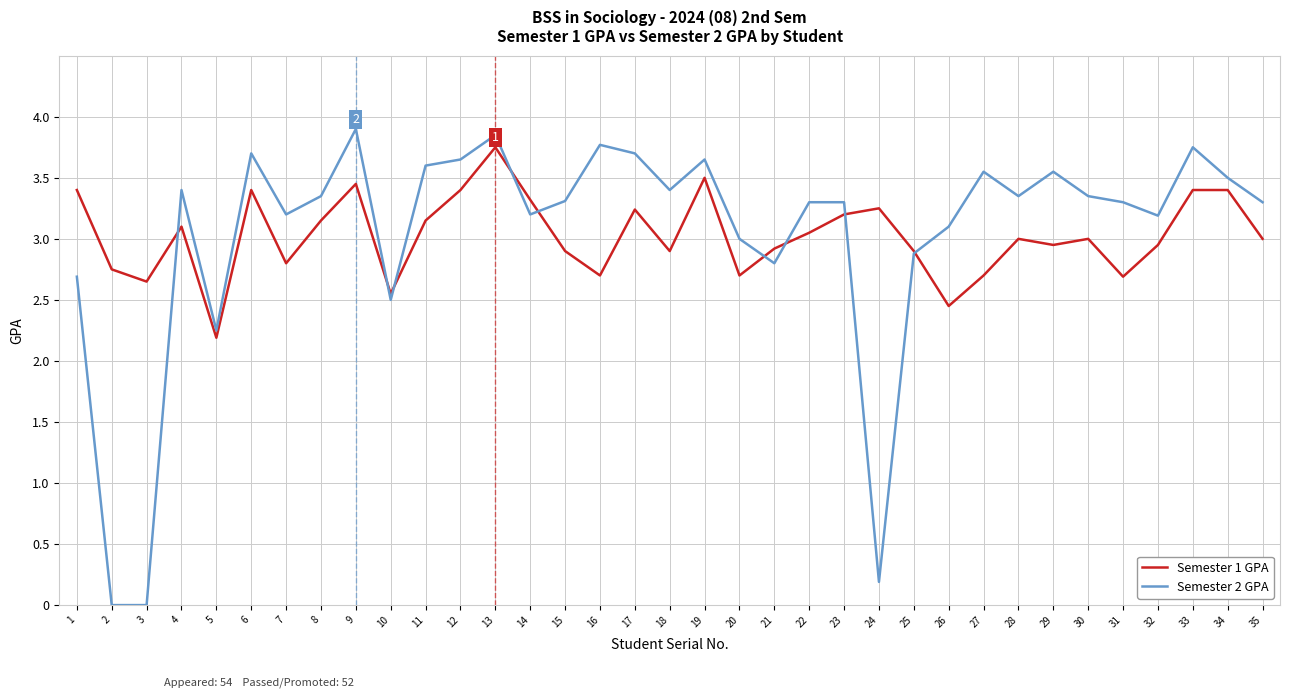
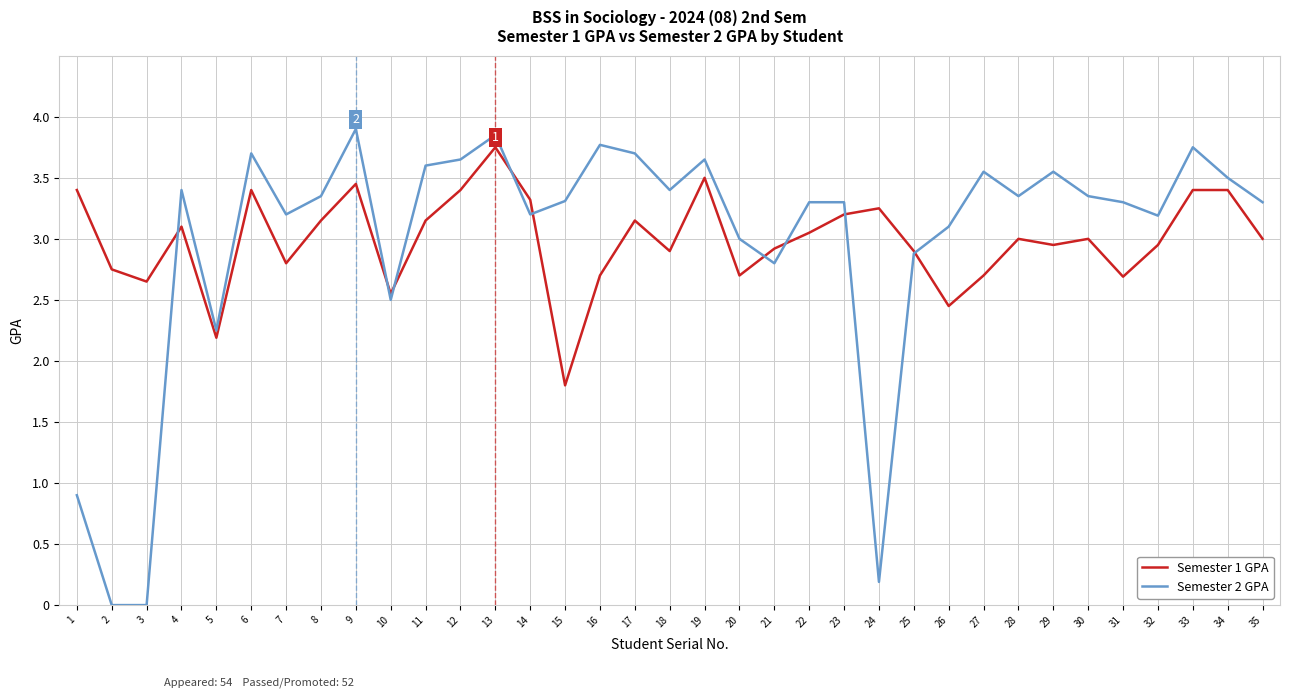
  {
    "Semester 1 GPA": {
      "1": 3.40,
      "2": 2.75,
      "3": 2.65,
      "4": 3.10,
      "5": 2.19,
      "6": 3.40,
      "7": 2.80,
      "8": 3.15,
      "9": 3.45,
      "10": 2.55,
      "11": 3.15,
      "12": 3.40,
      "13": 3.75,
      "14": 3.32,
-     "15": 2.9,
+     "15": 1.8,
      "16": 2.70,
-     "17": 3.24,
+     "17": 3.15,
      "18": 2.90,
      "19": 3.50,
      "20": 2.70,
      "21": 2.92,
      "22": 3.05,
      "23": 3.20,
      "24": 3.25,
      "26": 2.45,
      "27": 2.70,
      "28": 3.00,
      "29": 2.95,
      "30": 3.00,
      "31": 2.69,
      "32": 2.95,
      "33": 3.40,
      "34": 3.40,
      "35": 3.00
    },
    "Semester 2 GPA": {
-     "1": 2.69,
+     "1": 0.90,
      "2": 0.00,
      "3": 0.00,
      "4": 3.40,
      "5": 2.25,
      "6": 3.70,
      "7": 3.20,
      "8": 3.35,
      "10": 2.50,
      "11": 3.60,
      "12": 3.65,
      "14": 3.20,
      "15": 3.31,
      "16": 3.77,
      "17": 3.70,
      "18": 3.40,
      "19": 3.65,
      "20": 3.00,
      "21": 2.80,
      "22": 3.30,
      "23": 3.30,
      "24": 0.19,
      "26": 3.10,
      "27": 3.55,
      "28": 3.35,
      "29": 3.55,
      "30": 3.35,
      "31": 3.30,
      "32": 3.19,
      "33": 3.75,
      "34": 3.50,
      "35": 3.30
    }
  }
